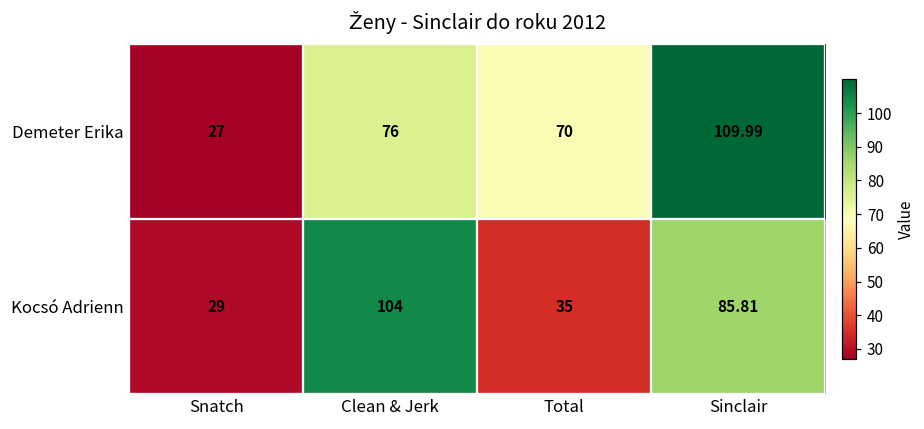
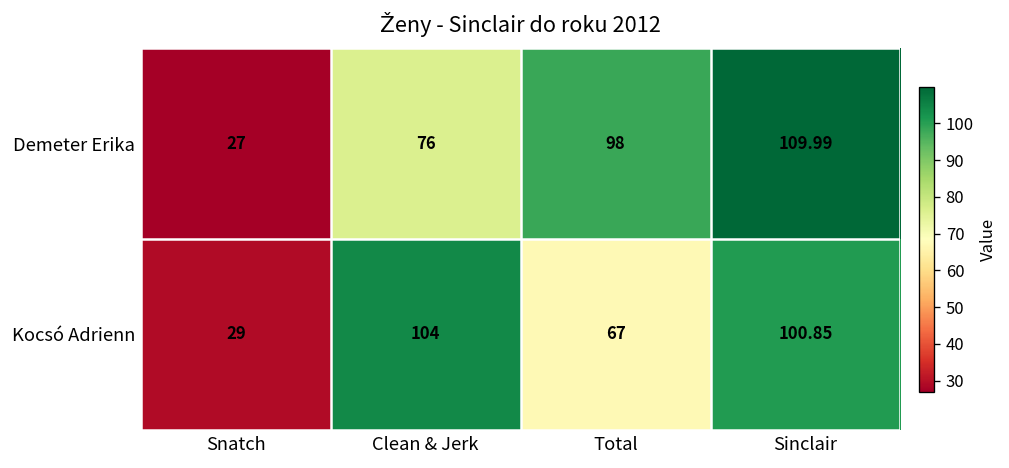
  {
    "Demeter Erika": {
      "Snatch": 27,
      "Clean & Jerk": 76,
-     "Total": 70,
+     "Total": 98,
      "Sinclair": 109.99
    },
    "Kocsó Adrienn": {
      "Snatch": 29,
      "Clean & Jerk": 104,
-     "Total": 35,
-     "Sinclair": 85.81
+     "Total": 67,
+     "Sinclair": 100.85
    }
  }
